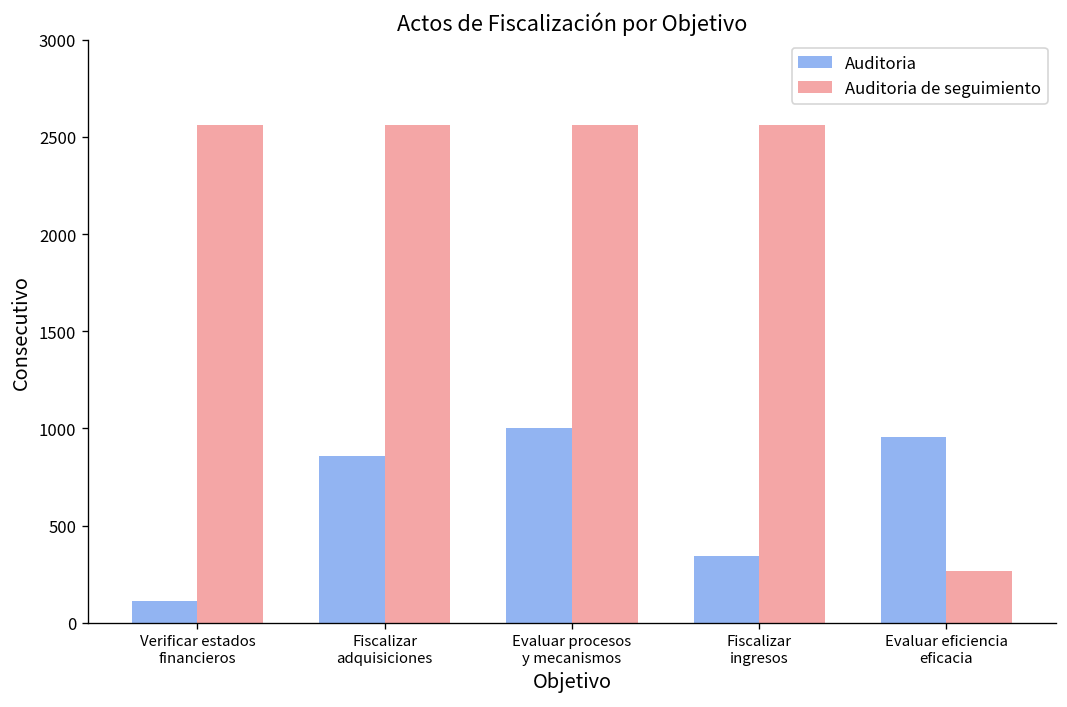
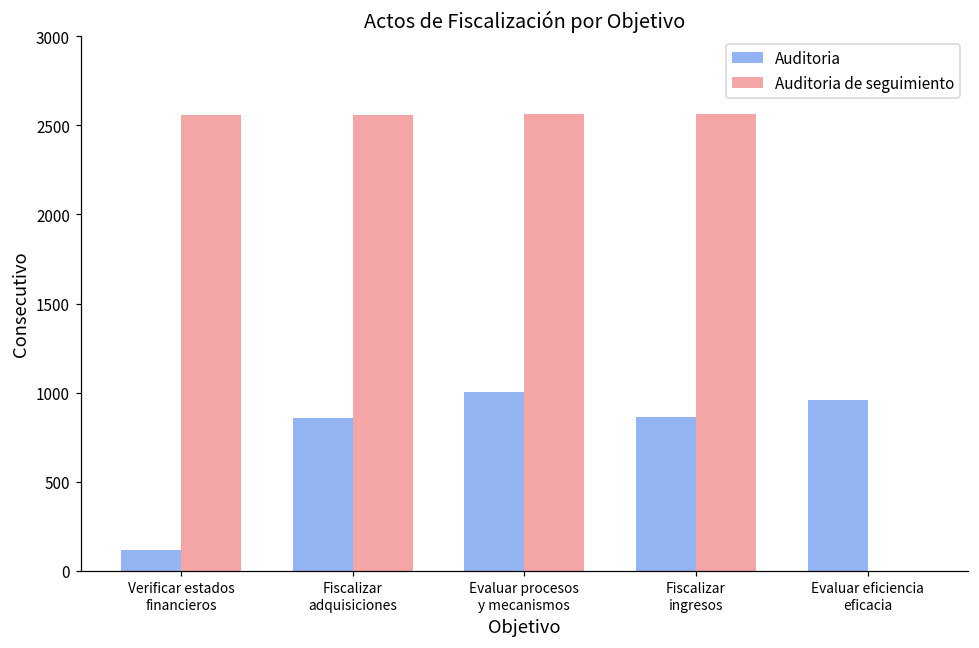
  {
    "Auditoria": {
      "Verificar estados financieros": 110,
      "Fiscalizar adquisiciones": 860,
      "Evaluar procesos y mecanismos": 1000,
-     "Fiscalizar ingresos": 340,
+     "Fiscalizar ingresos": 860,
      "Evaluar eficiencia eficacia": 960
    },
    "Auditoria de seguimiento": {
      "Verificar estados financieros": 2560,
      "Fiscalizar adquisiciones": 2560,
      "Evaluar procesos y mecanismos": 2560,
      "Fiscalizar ingresos": 2560,
-     "Evaluar eficiencia eficacia": 270
+     "Evaluar eficiencia eficacia": 0
    }
  }
